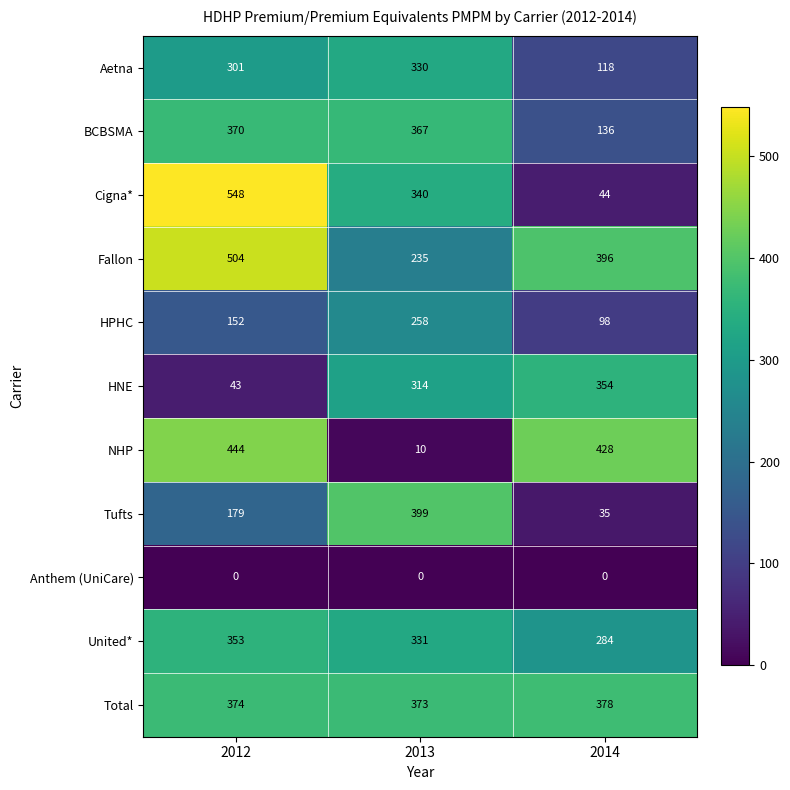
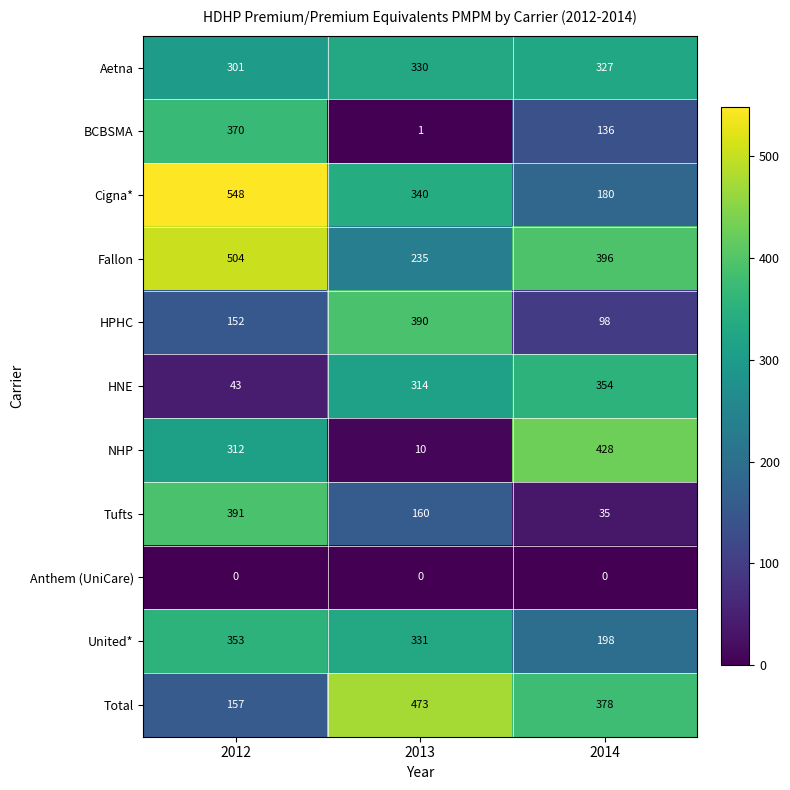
  {
    "Aetna": {
      "2012": 301,
      "2013": 330,
-     "2014": 118
+     "2014": 327
    },
    "BCBSMA": {
      "2012": 370,
-     "2013": 367,
+     "2013": 1,
      "2014": 136
    },
    "Cigna*": {
      "2012": 548,
      "2013": 340,
-     "2014": 44
+     "2014": 180
    },
    "Fallon": {
      "2012": 504,
      "2013": 235,
      "2014": 396
    },
    "HPHC": {
      "2012": 152,
-     "2013": 258,
+     "2013": 390,
      "2014": 98
    },
    "HNE": {
      "2012": 43,
      "2013": 314,
      "2014": 354
    },
    "NHP": {
-     "2012": 444,
+     "2012": 312,
      "2013": 10,
      "2014": 428
    },
    "Tufts": {
-     "2012": 179,
-     "2013": 399,
+     "2012": 391,
+     "2013": 160,
      "2014": 35
    },
    "Anthem (UniCare)": {
      "2012": 0,
      "2013": 0,
      "2014": 0
    },
    "United*": {
      "2012": 353,
      "2013": 331,
-     "2014": 284
+     "2014": 198
    },
    "Total": {
-     "2012": 374,
-     "2013": 373,
+     "2012": 157,
+     "2013": 473,
      "2014": 378
    }
  }
